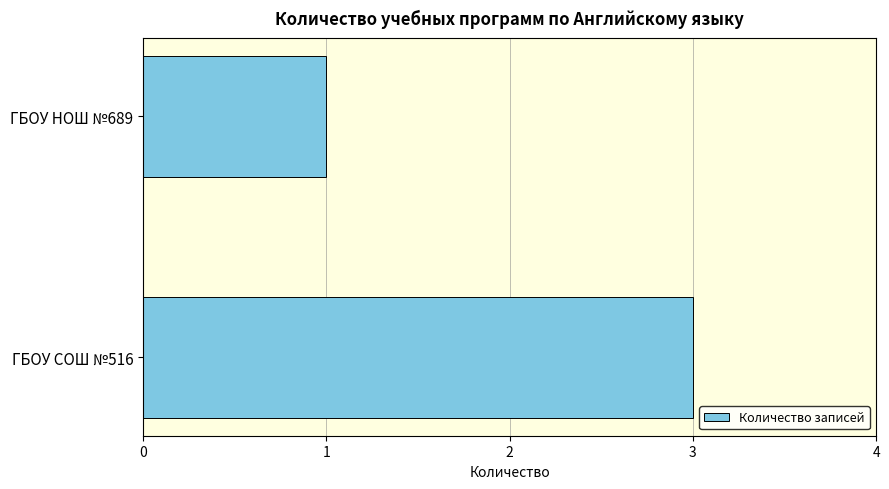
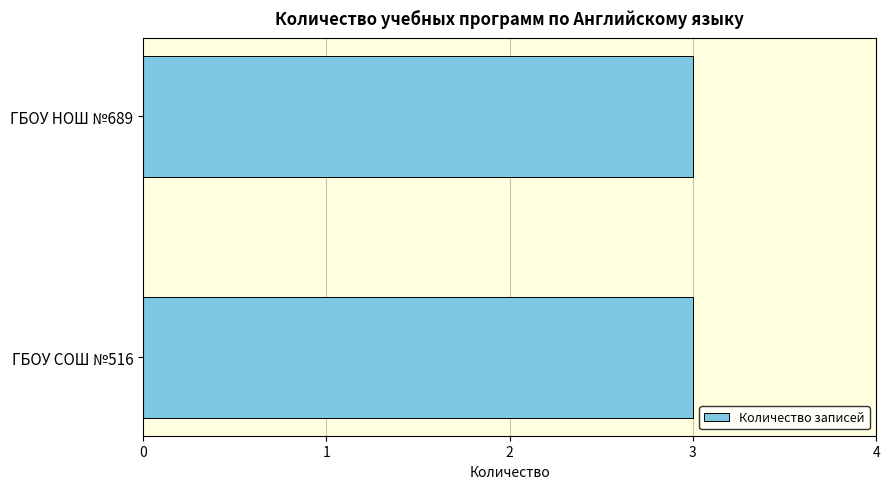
  {
-   "ГБОУ НОШ №689": 1,
+   "ГБОУ НОШ №689": 3,
    "ГБОУ СОШ №516": 3
  }
